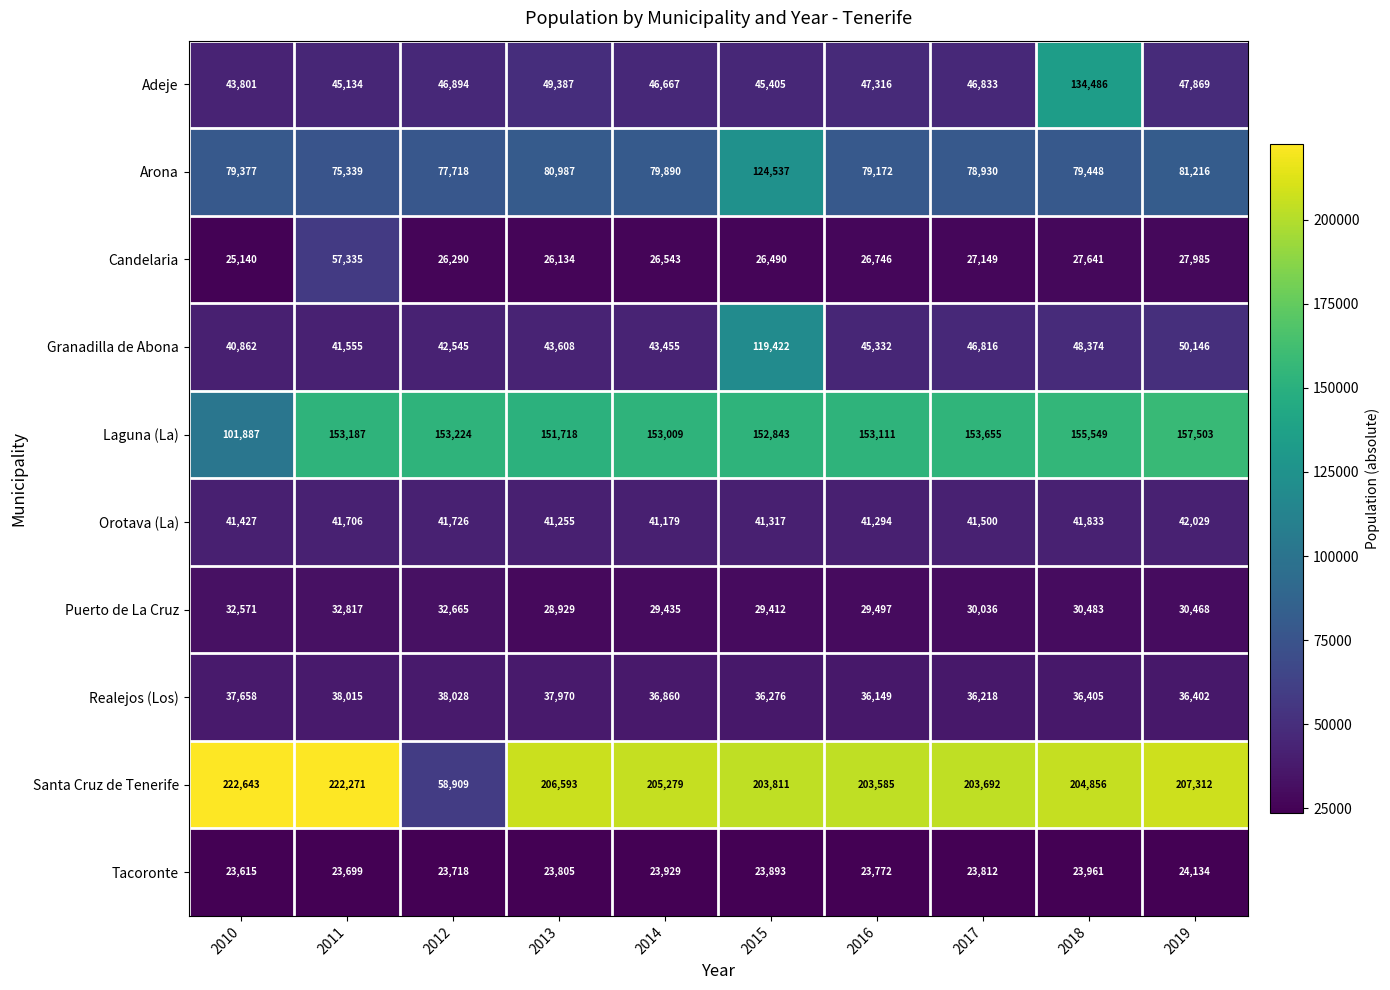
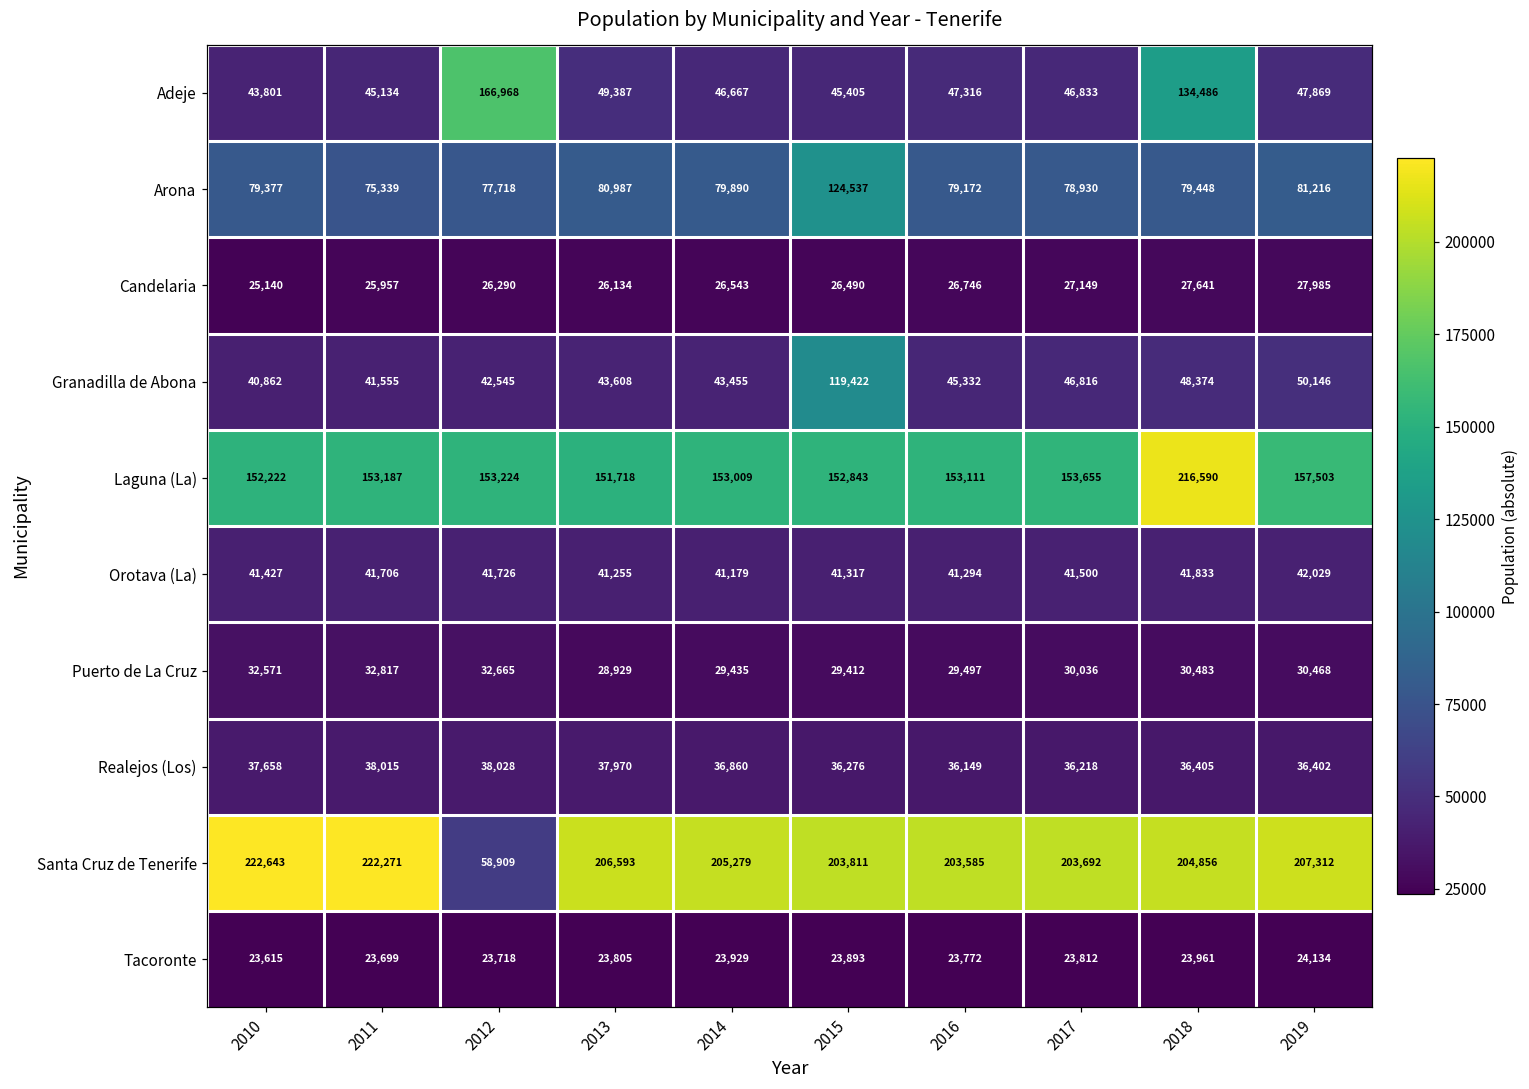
  {
    "Adeje": {
      "2010": "43,801",
      "2011": "45,134",
-     "2012": "46,894",
+     "2012": "166,968",
      "2013": "49,387",
      "2014": "46,667",
      "2015": "45,405",
      "2016": "47,316",
      "2017": "46,833",
      "2018": "134,486",
      "2019": "47,869"
    },
    "Arona": {
      "2010": "79,377",
      "2011": "75,339",
      "2012": "77,718",
      "2013": "80,987",
      "2014": "79,890",
      "2015": "124,537",
      "2016": "79,172",
      "2017": "78,930",
      "2018": "79,448",
      "2019": "81,216"
    },
    "Candelaria": {
      "2010": "25,140",
-     "2011": "57,335",
+     "2011": "25,957",
      "2012": "26,290",
      "2013": "26,134",
      "2014": "26,543",
      "2015": "26,490",
      "2016": "26,746",
      "2017": "27,149",
      "2018": "27,641",
      "2019": "27,985"
    },
    "Granadilla de Abona": {
      "2010": "40,862",
      "2011": "41,555",
      "2012": "42,545",
      "2013": "43,608",
      "2014": "43,455",
      "2015": "119,422",
      "2016": "45,332",
      "2017": "46,816",
      "2018": "48,374",
      "2019": "50,146"
    },
    "Laguna (La)": {
-     "2010": "101,887",
+     "2010": "152,222",
      "2011": "153,187",
      "2012": "153,224",
      "2013": "151,718",
      "2014": "153,009",
      "2015": "152,843",
      "2016": "153,111",
      "2017": "153,655",
-     "2018": "155,549",
+     "2018": "216,590",
      "2019": "157,503"
    },
    "Orotava (La)": {
      "2010": "41,427",
      "2011": "41,706",
      "2012": "41,726",
      "2013": "41,255",
      "2014": "41,179",
      "2015": "41,317",
      "2016": "41,294",
      "2017": "41,500",
      "2018": "41,833",
      "2019": "42,029"
    },
    "Puerto de La Cruz": {
      "2010": "32,571",
      "2011": "32,817",
      "2012": "32,665",
      "2013": "28,929",
      "2014": "29,435",
      "2015": "29,412",
      "2016": "29,497",
      "2017": "30,036",
      "2018": "30,483",
      "2019": "30,468"
    },
    "Realejos (Los)": {
      "2010": "37,658",
      "2011": "38,015",
      "2012": "38,028",
      "2013": "37,970",
      "2014": "36,860",
      "2015": "36,276",
      "2016": "36,149",
      "2017": "36,218",
      "2018": "36,405",
      "2019": "36,402"
    },
    "Santa Cruz de Tenerife": {
      "2010": "222,643",
      "2011": "222,271",
      "2012": "58,909",
      "2013": "206,593",
      "2014": "205,279",
      "2015": "203,811",
      "2016": "203,585",
      "2017": "203,692",
      "2018": "204,856",
      "2019": "207,312"
    },
    "Tacoronte": {
      "2010": "23,615",
      "2011": "23,699",
      "2012": "23,718",
      "2013": "23,805",
      "2014": "23,929",
      "2015": "23,893",
      "2016": "23,772",
      "2017": "23,812",
      "2018": "23,961",
      "2019": "24,134"
    }
  }
